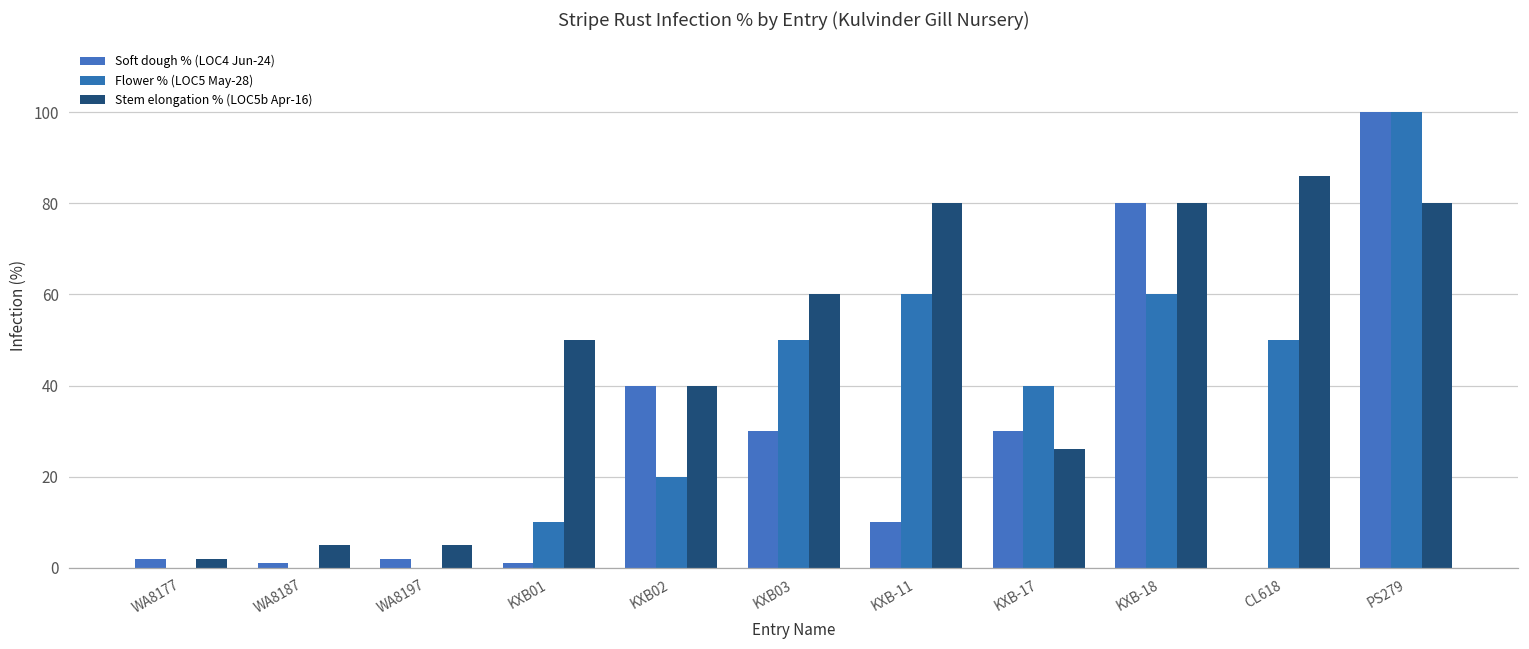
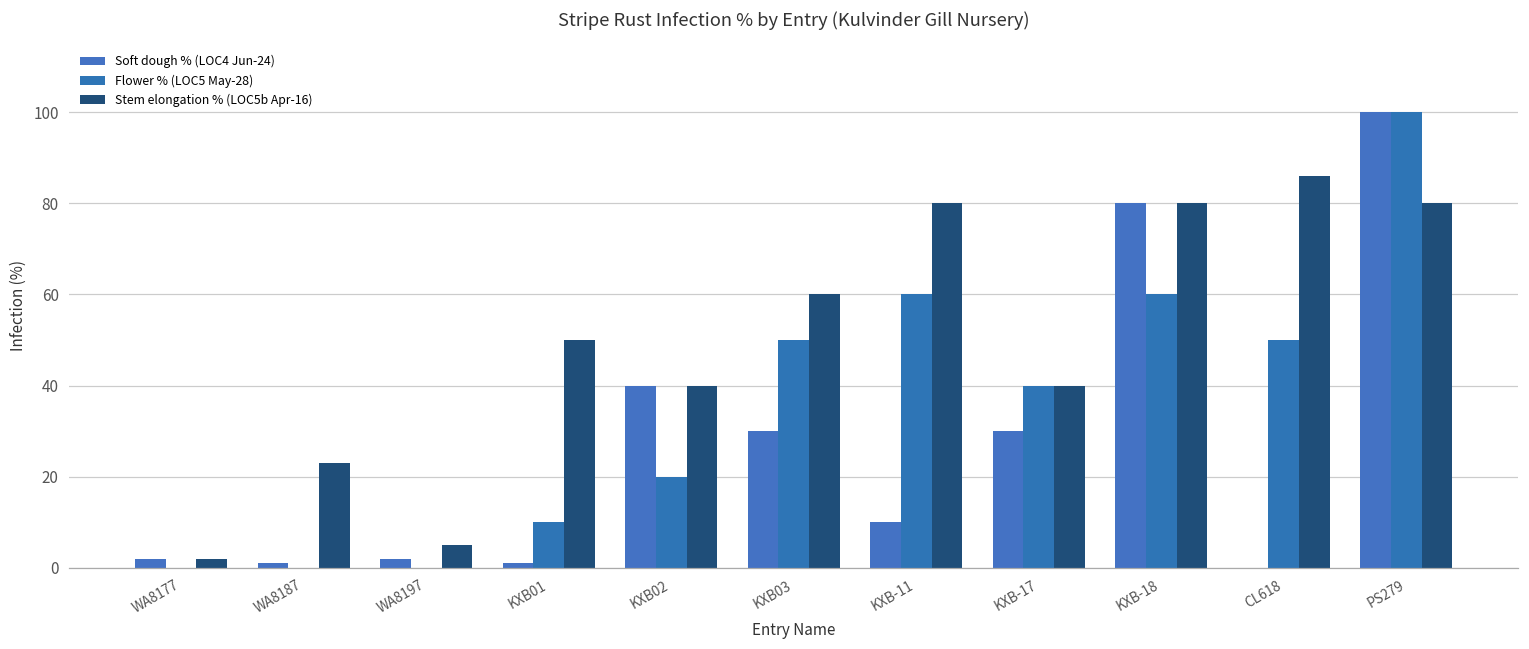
  {
    "Stem elongation % (LOC5b Apr-16)": {
      "WA8177": 2,
-     "WA8187": 5,
+     "WA8187": 23,
      "WA8197": 5,
      "KXB01": 50,
      "KXB02": 40,
      "KXB03": 60,
      "KXB-11": 80,
-     "KXB-17": 26,
+     "KXB-17": 40,
      "KXB-18": 80,
      "CL618": 86,
      "PS279": 80
    }
  }
